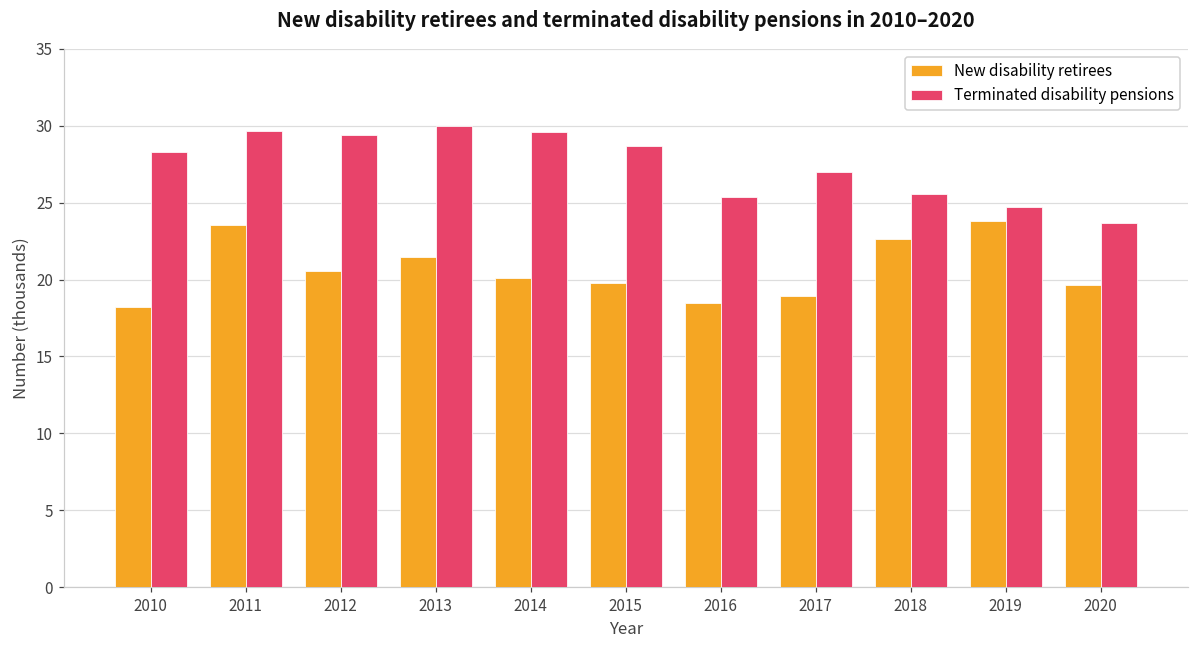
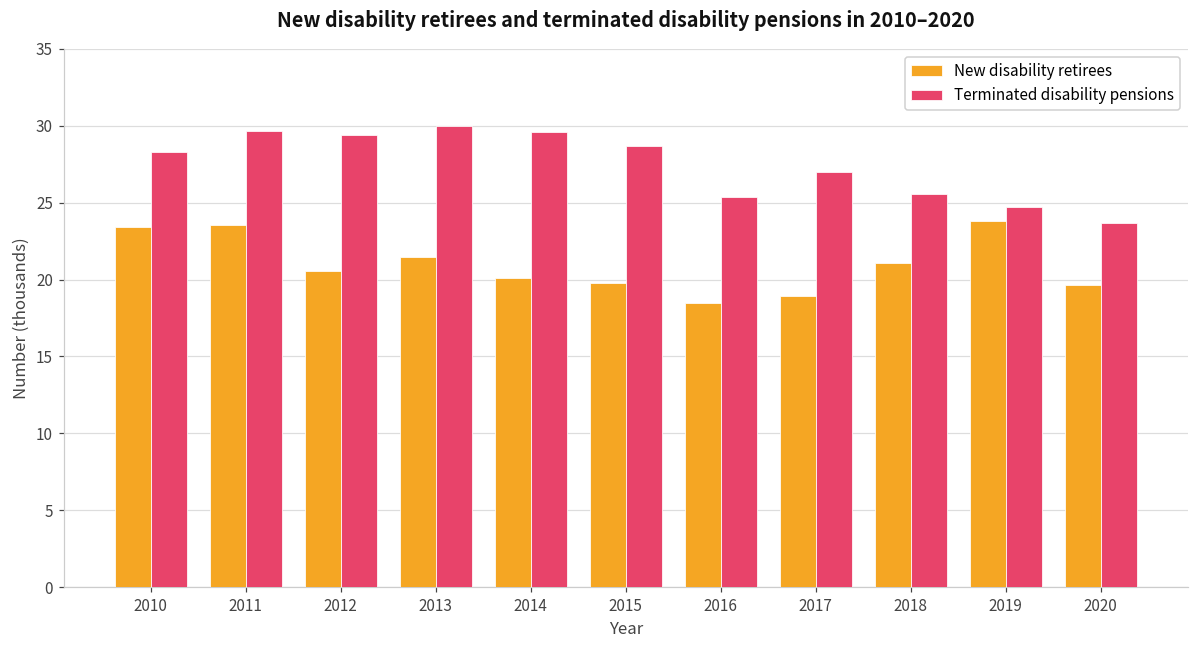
  {
    "New disability retirees": {
-     "2010": 18.2,
+     "2010": 23.4,
      "2011": 23.6,
      "2012": 20.5,
      "2013": 21.4,
      "2014": 20.1,
      "2015": 19.8,
      "2016": 18.5,
      "2017": 18.9,
-     "2018": 22.6,
+     "2018": 21.1,
      "2019": 23.8,
      "2020": 19.6
    },
    "Terminated disability pensions": {
      "2010": 28.3,
      "2011": 29.7,
      "2012": 29.4,
      "2013": 30.0,
      "2014": 29.6,
      "2015": 28.7,
      "2016": 25.4,
      "2017": 27.0,
      "2018": 25.6,
      "2019": 24.7,
      "2020": 23.7
    }
  }
